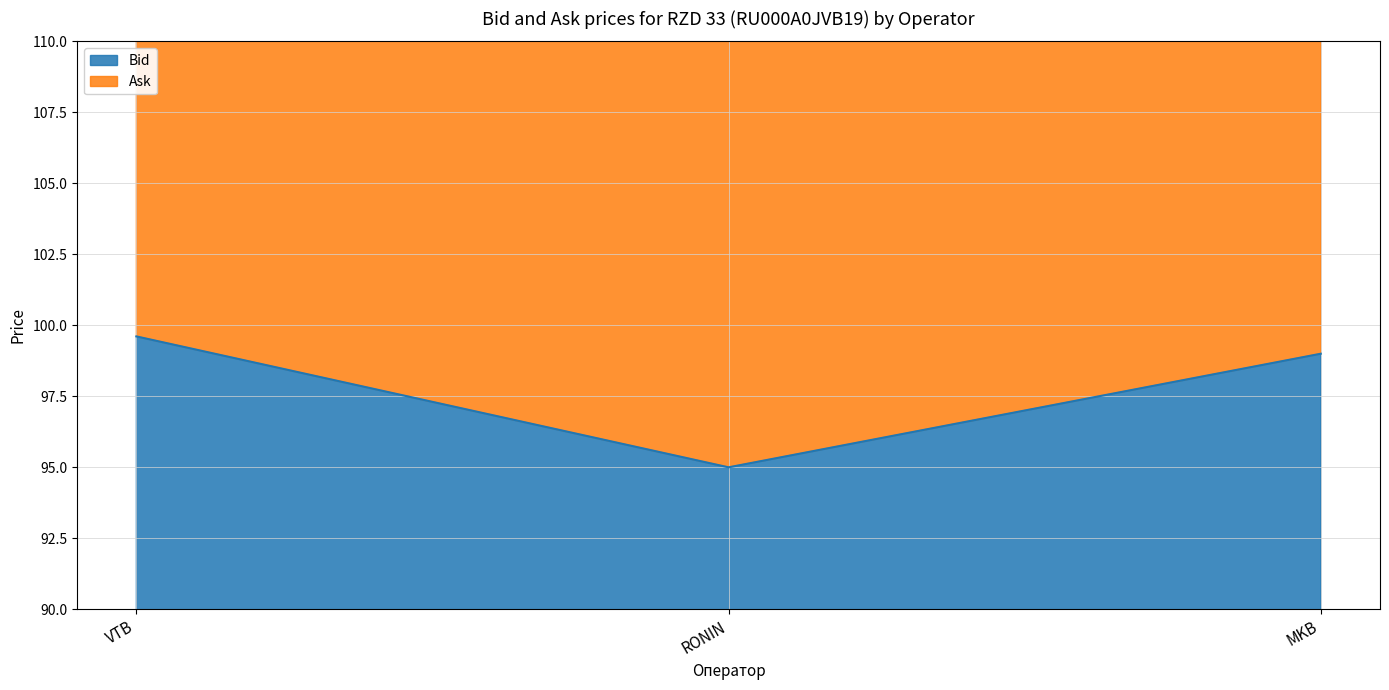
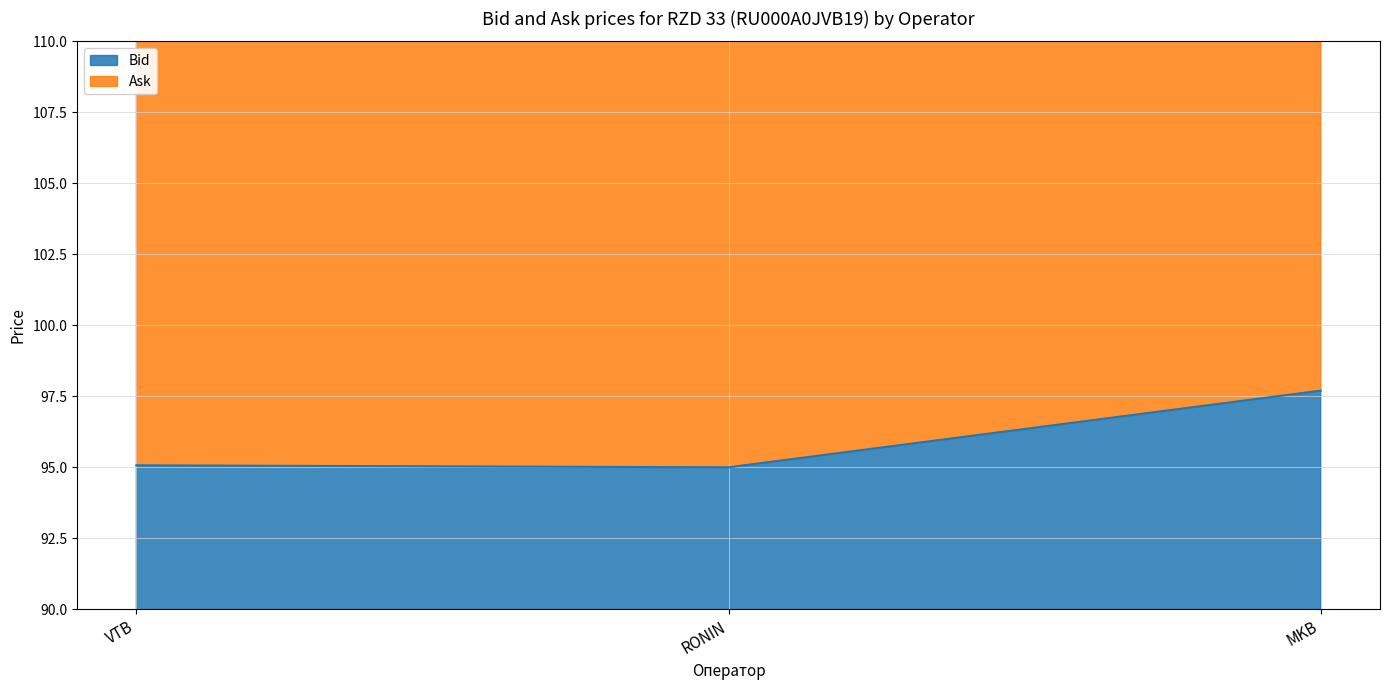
  {
    "Bid": {
-     "VTB": 99.6,
+     "VTB": 95.1,
      "RONIN": 95.0,
-     "MKB": 99.0
+     "MKB": 97.7
    }
  }
